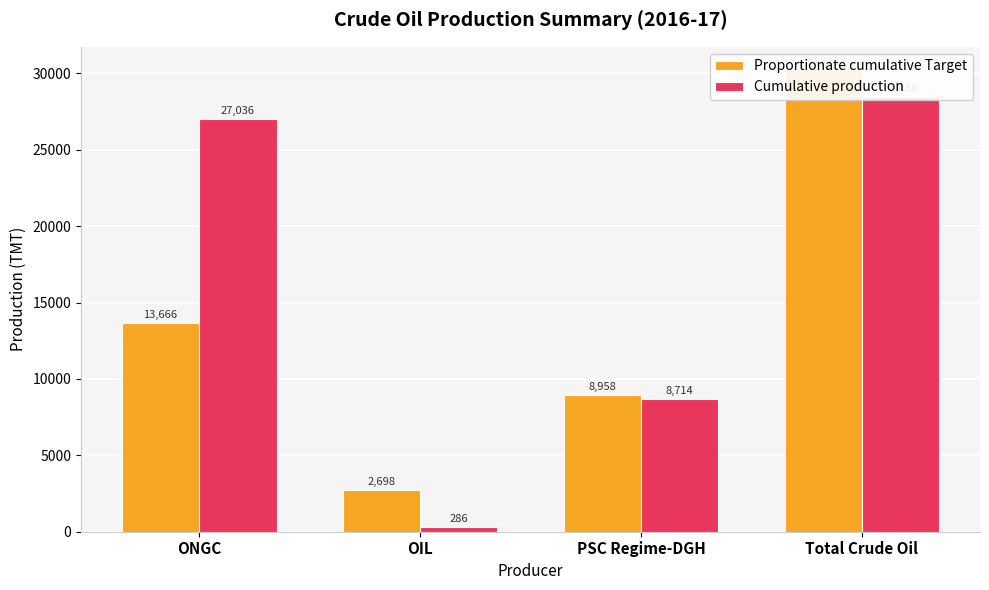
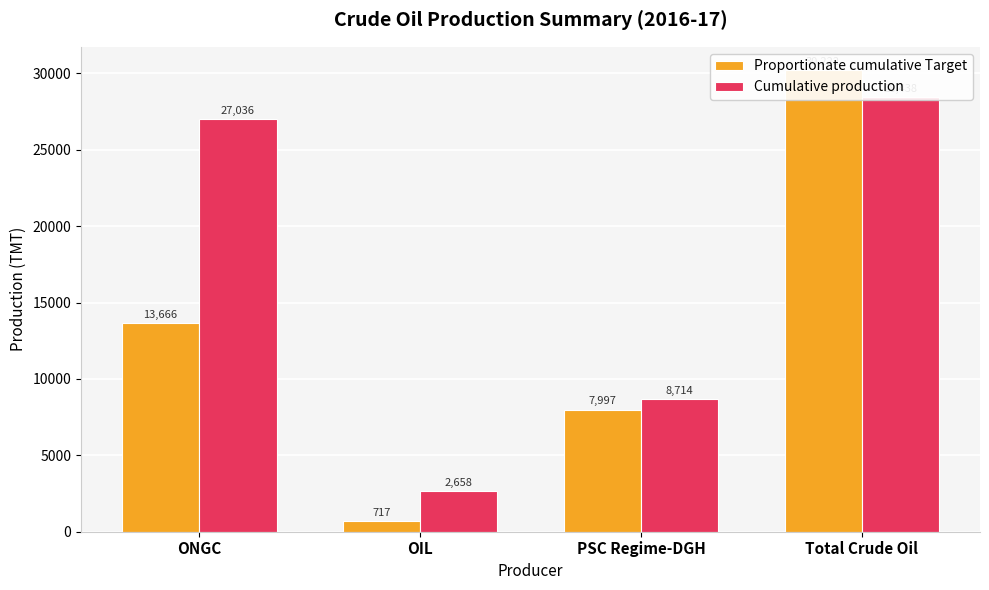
  {
    "Proportionate cumulative Target": {
      "ONGC": "13,666",
-     "OIL": "2,698",
-     "PSC Regime-DGH": "8,958"
+     "OIL": "717",
+     "PSC Regime-DGH": "7,997"
    },
    "Cumulative production": {
      "ONGC": "27,036",
-     "OIL": "286",
+     "OIL": "2,658",
      "PSC Regime-DGH": "8,714"
    }
  }
